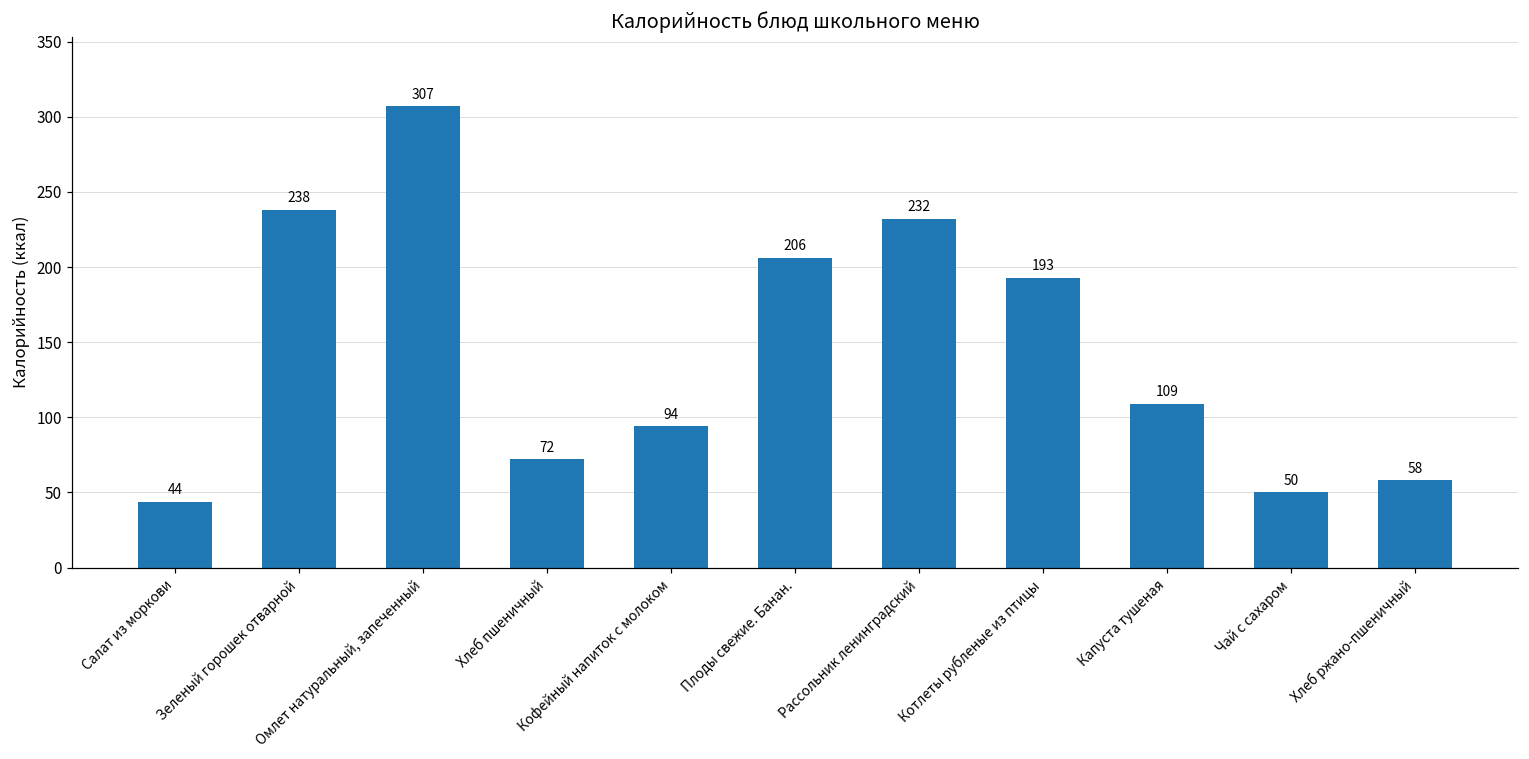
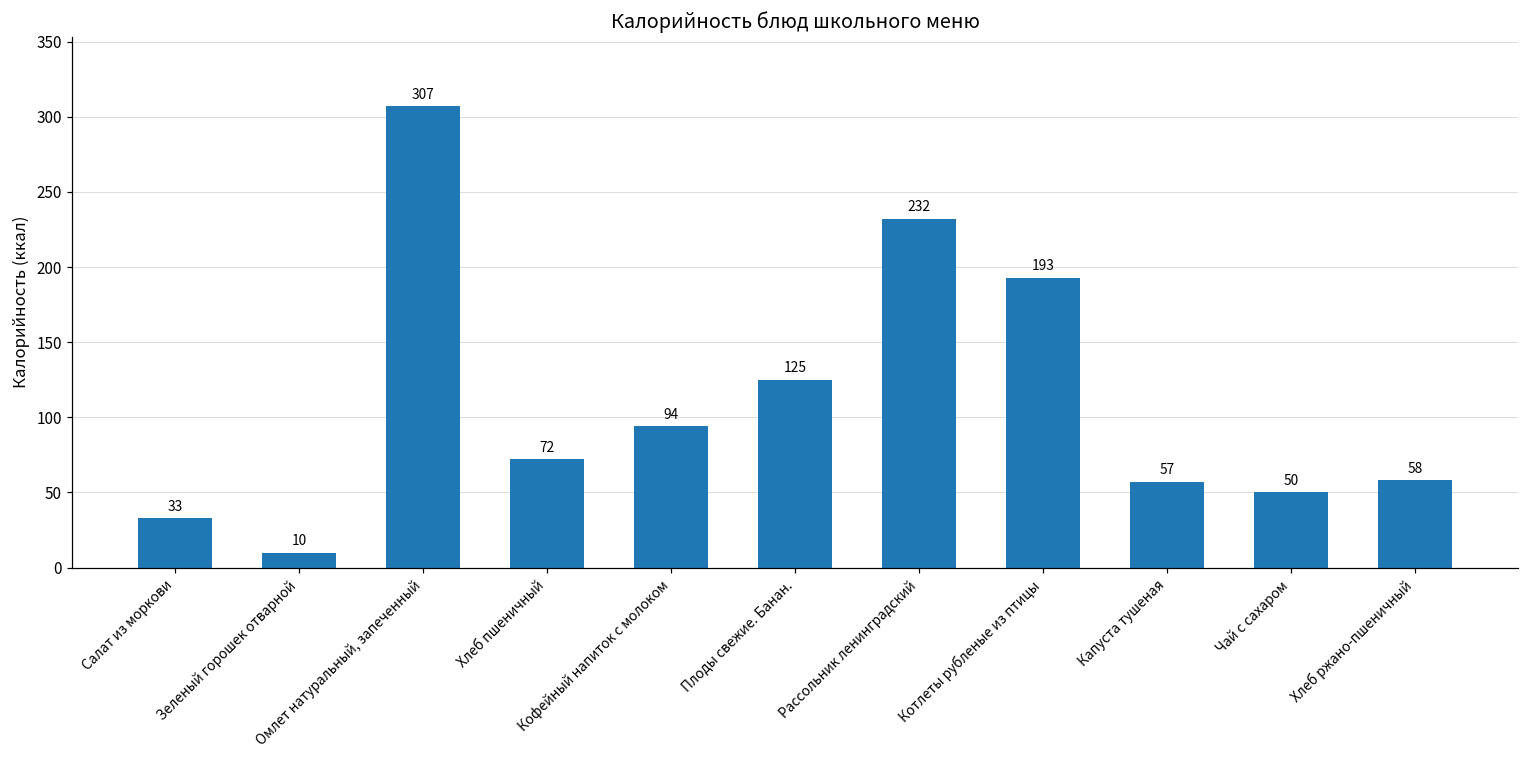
  {
-   "Салат из моркови": 44,
-   "Зеленый горошек отварной": 238,
+   "Салат из моркови": 33,
+   "Зеленый горошек отварной": 10,
    "Омлет натуральный, запеченный": 307,
    "Хлеб пшеничный": 72,
    "Кофейный напиток с молоком": 94,
-   "Плоды свежие. Банан.": 206,
+   "Плоды свежие. Банан.": 125,
    "Рассольник ленинградский": 232,
    "Котлеты рубленые из птицы": 193,
-   "Капуста тушеная": 109,
+   "Капуста тушеная": 57,
    "Чай с сахаром": 50,
    "Хлеб ржано-пшеничный": 58
  }
